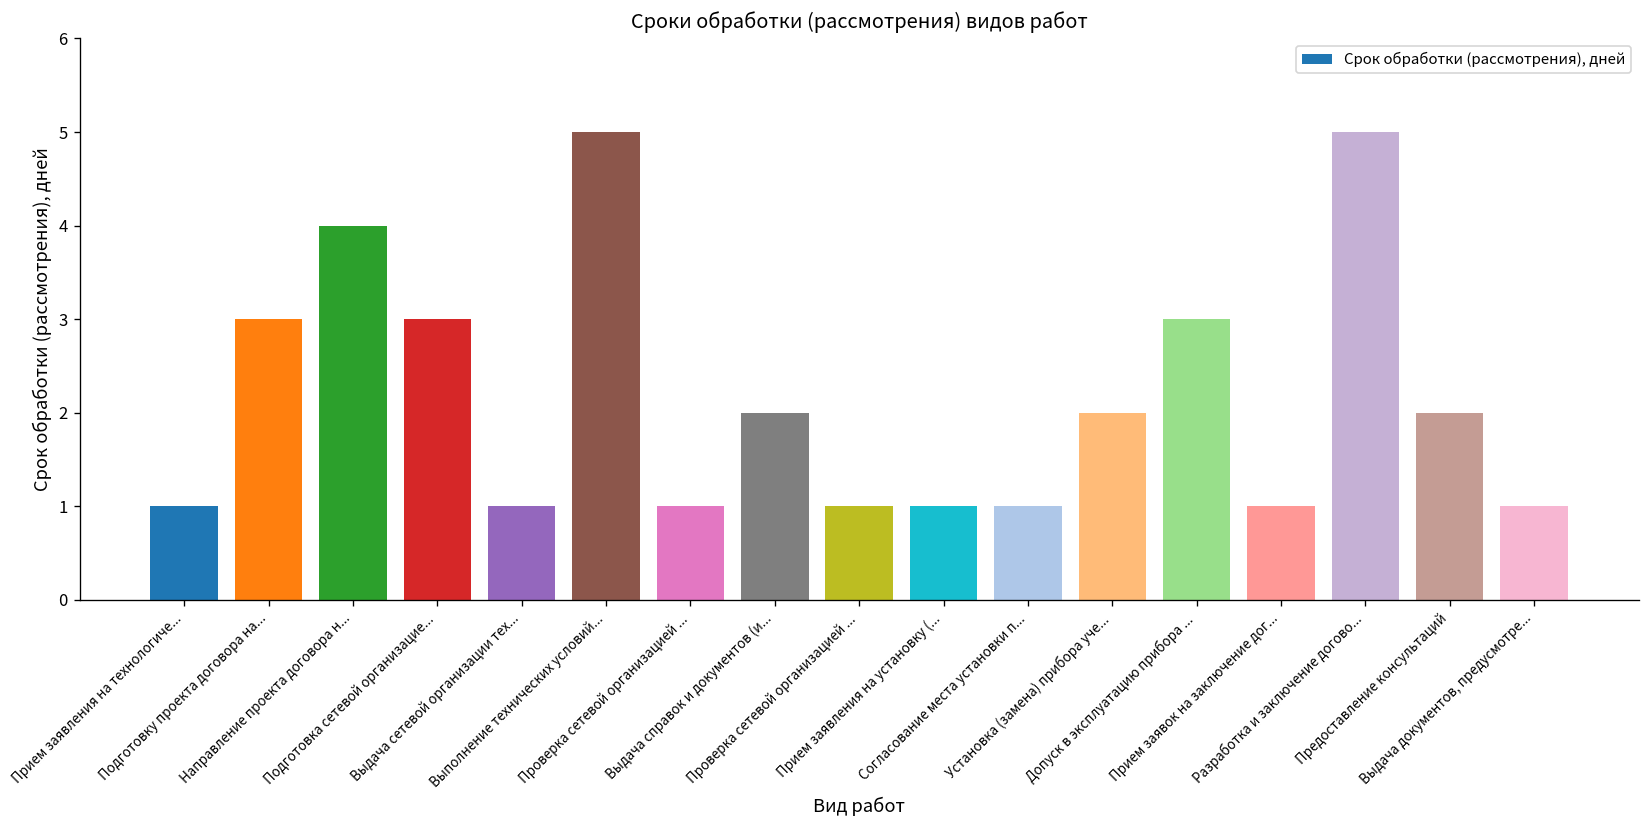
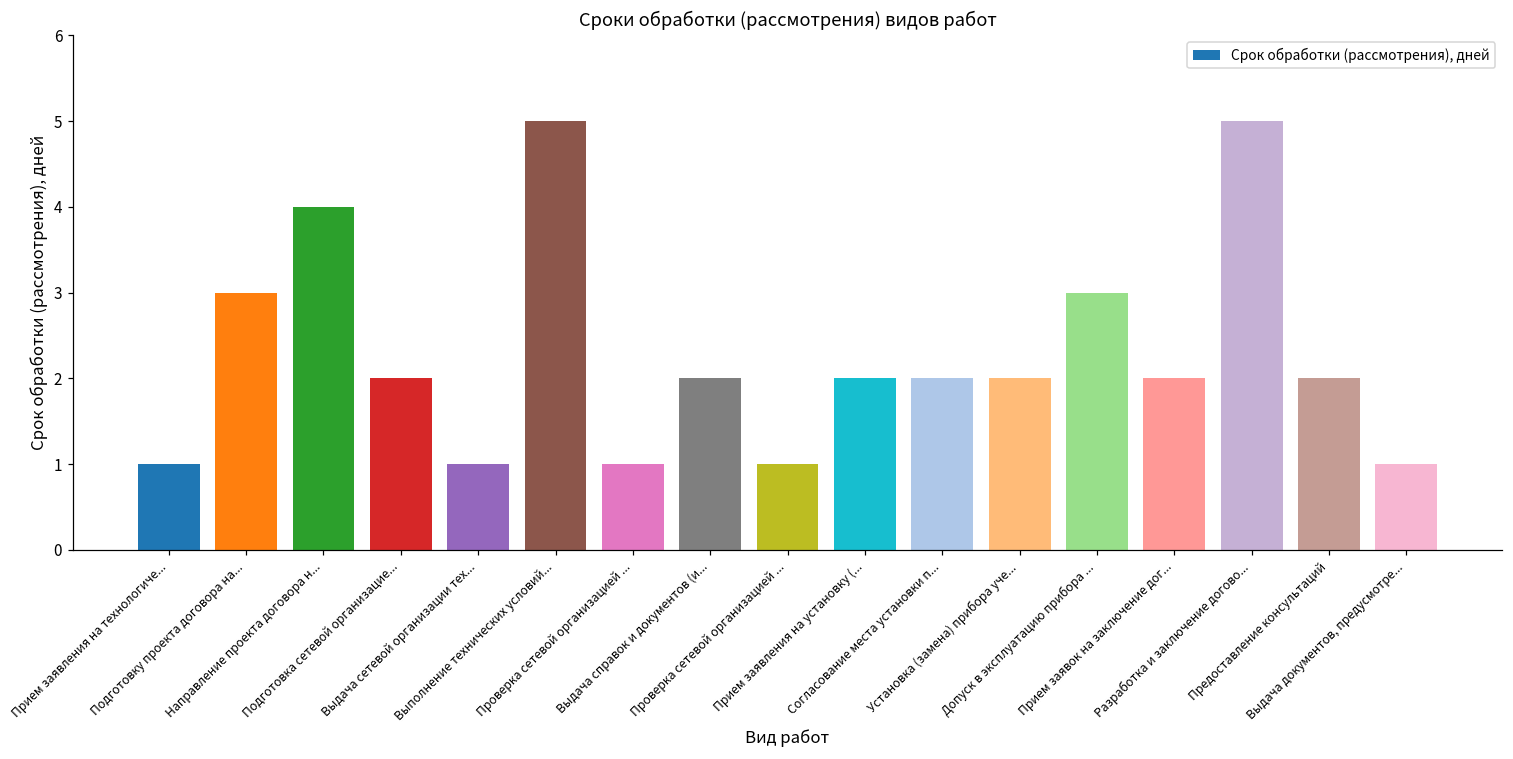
  {
    "Прием заявления на технологиче...": 1,
    "Подготовку проекта договора на...": 3,
    "Направление проекта договора н...": 4,
-   "Подготовка сетевой организацие...": 3,
+   "Подготовка сетевой организацие...": 2,
    "Выдача сетевой организации тех...": 1,
    "Выполнение технических условий...": 5,
    "Выдача справок и документов (и...": 2,
-   "Прием заявления на установку (...": 1,
-   "Согласование места установки п...": 1,
+   "Прием заявления на установку (...": 2,
+   "Согласование места установки п...": 2,
    "Установка (замена) прибора уче...": 2,
    "Допуск в эксплуатацию прибора ...": 3,
-   "Прием заявок на заключение дог...": 1,
+   "Прием заявок на заключение дог...": 2,
    "Разработка и заключение догово...": 5,
    "Предоставление консультаций": 2,
    "Выдача документов, предусмотре...": 1
  }
